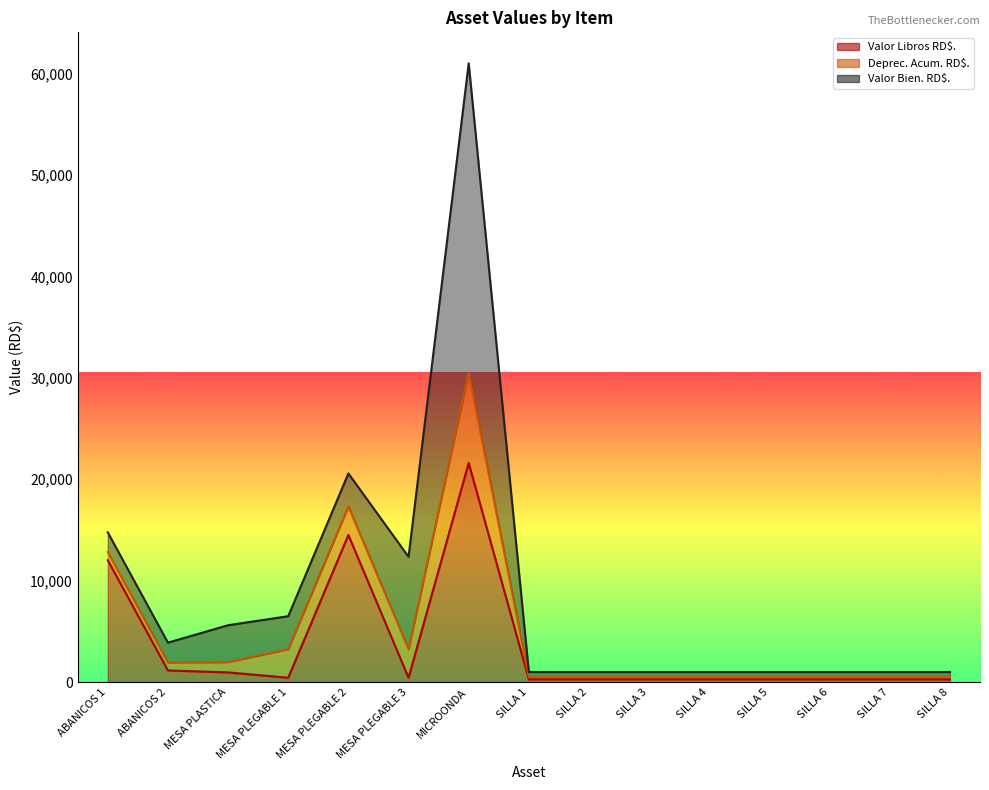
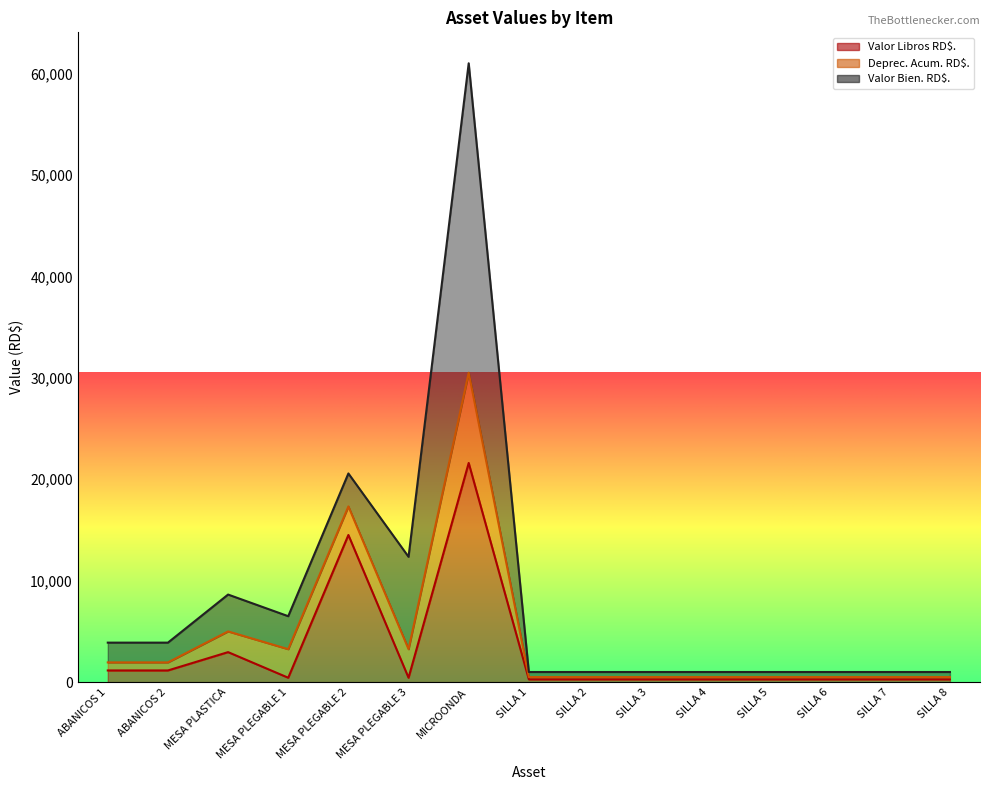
  {
    "Valor Libros RD$.": {
-     "ABANICOS 1": "12,000",
+     "ABANICOS 1": "1,200",
      "ABANICOS 2": "1,200",
-     "MESA PLASTICA": "1,000",
+     "MESA PLASTICA": "3,000",
      "MESA PLEGABLE 1": "400",
      "MESA PLEGABLE 2": "14,500",
      "MESA PLEGABLE 3": "400",
      "MICROONDA": "21,600"
    },
    "Deprec. Acum. RD$.": {
      "ABANICOS 1": "800",
      "ABANICOS 2": "800",
-     "MESA PLASTICA": "1,000",
+     "MESA PLASTICA": "2,000",
      "MESA PLEGABLE 1": "2,800",
      "MESA PLEGABLE 2": "2,800",
      "MESA PLEGABLE 3": "2,800",
      "MICROONDA": "8,900"
    },
    "Valor Bien. RD$.": {
      "ABANICOS 1": "1,900",
      "ABANICOS 2": "1,900",
      "MESA PLASTICA": "3,600",
      "MESA PLEGABLE 1": "3,300",
      "MESA PLEGABLE 2": "3,300",
      "MESA PLEGABLE 3": "9,100",
      "MICROONDA": "30,500",
      "SILLA 1": "500",
      "SILLA 2": "500",
      "SILLA 3": "500",
      "SILLA 4": "500",
      "SILLA 5": "500",
      "SILLA 6": "500",
      "SILLA 7": "500",
      "SILLA 8": "500"
    }
  }
